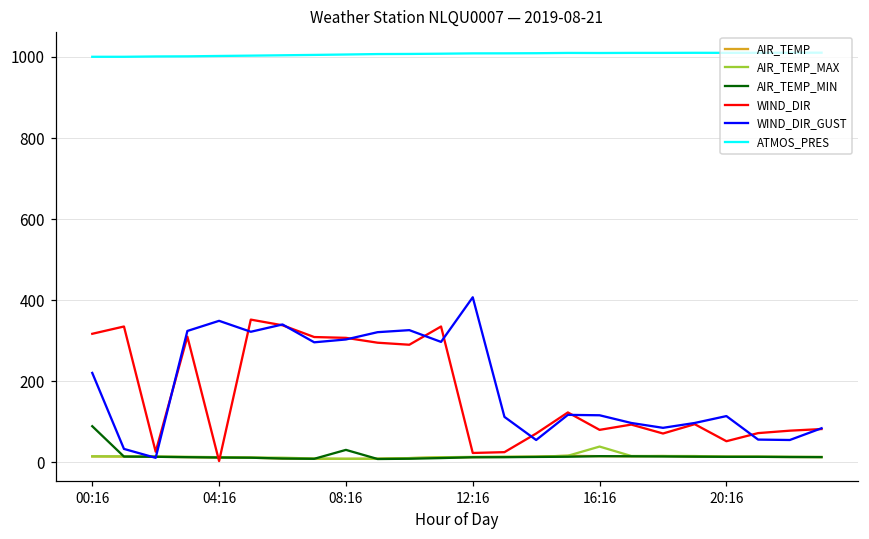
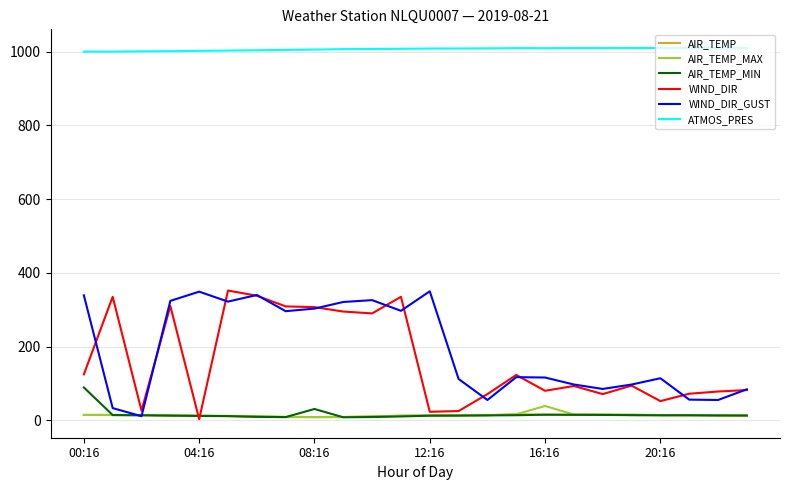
  {
    "AIR_TEMP_MAX": {
      "16:16": 40
    },
    "AIR_TEMP_MIN": {
      "00:16": 90,
      "08:16": 30
    },
    "WIND_DIR": {
-     "00:16": 320,
+     "00:16": 120,
      "04:16": 0,
      "12:16": 20,
      "16:16": 80,
      "20:16": 50
    },
    "WIND_DIR_GUST": {
-     "00:16": 220,
+     "00:16": 340,
      "04:16": 350,
-     "12:16": 410,
+     "12:16": 350,
      "16:16": 120,
      "20:16": 110
    },
    "ATMOS_PRES": {
      "00:16": 1000,
      "04:16": 1000,
      "08:16": 1010,
      "12:16": 1010,
      "16:16": 1010
    }
  }
